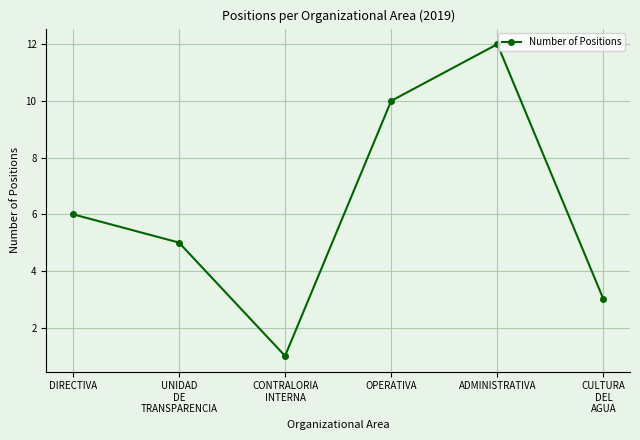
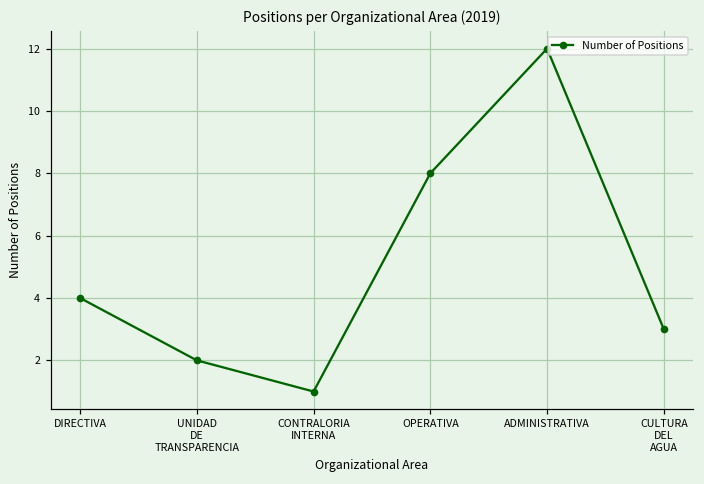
  {
-   "DIRECTIVA": 6,
-   "UNIDAD DE TRANSPARENCIA": 5,
+   "DIRECTIVA": 4,
+   "UNIDAD DE TRANSPARENCIA": 2,
    "CONTRALORIA INTERNA": 1,
-   "OPERATIVA": 10,
+   "OPERATIVA": 8,
    "ADMINISTRATIVA": 12,
    "CULTURA DEL AGUA": 3
  }
